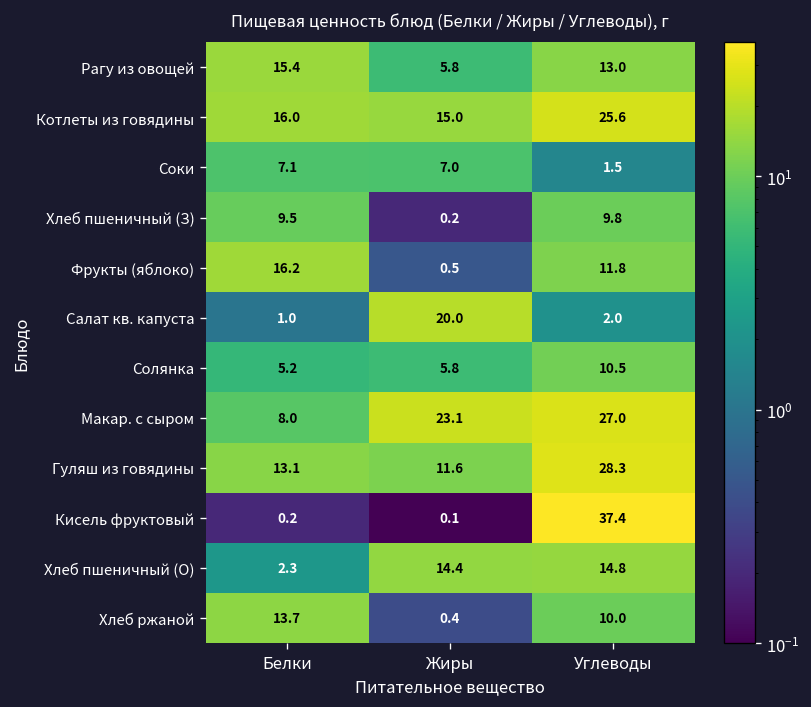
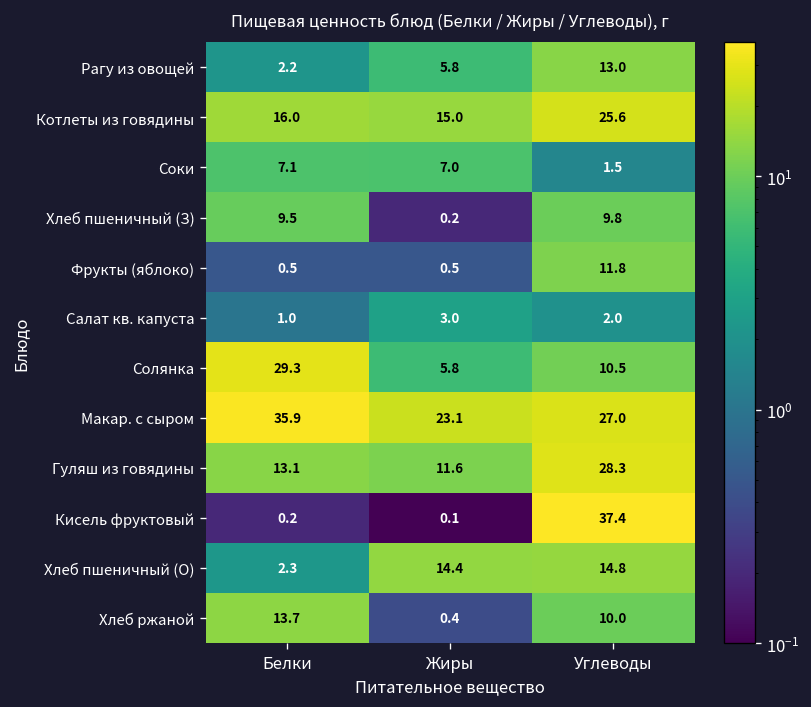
  {
    "Рагу из овощей": {
-     "Белки": 15.4,
+     "Белки": 2.2,
      "Жиры": 5.8,
      "Углеводы": 13.0
    },
    "Котлеты из говядины": {
      "Белки": 16.0,
      "Жиры": 15.0,
      "Углеводы": 25.6
    },
    "Соки": {
      "Белки": 7.1,
      "Жиры": 7.0,
      "Углеводы": 1.5
    },
    "Хлеб пшеничный (З)": {
      "Белки": 9.5,
      "Жиры": 0.2,
      "Углеводы": 9.8
    },
    "Фрукты (яблоко)": {
-     "Белки": 16.2,
+     "Белки": 0.5,
      "Жиры": 0.5,
      "Углеводы": 11.8
    },
    "Салат кв. капуста": {
      "Белки": 1.0,
-     "Жиры": 20.0,
+     "Жиры": 3.0,
      "Углеводы": 2.0
    },
    "Солянка": {
-     "Белки": 5.2,
+     "Белки": 29.3,
      "Жиры": 5.8,
      "Углеводы": 10.5
    },
    "Макар. с сыром": {
-     "Белки": 8.0,
+     "Белки": 35.9,
      "Жиры": 23.1,
      "Углеводы": 27.0
    },
    "Гуляш из говядины": {
      "Белки": 13.1,
      "Жиры": 11.6,
      "Углеводы": 28.3
    },
    "Кисель фруктовый": {
      "Белки": 0.2,
      "Жиры": 0.1,
      "Углеводы": 37.4
    },
    "Хлеб пшеничный (О)": {
      "Белки": 2.3,
      "Жиры": 14.4,
      "Углеводы": 14.8
    },
    "Хлеб ржаной": {
      "Белки": 13.7,
      "Жиры": 0.4,
      "Углеводы": 10.0
    }
  }
